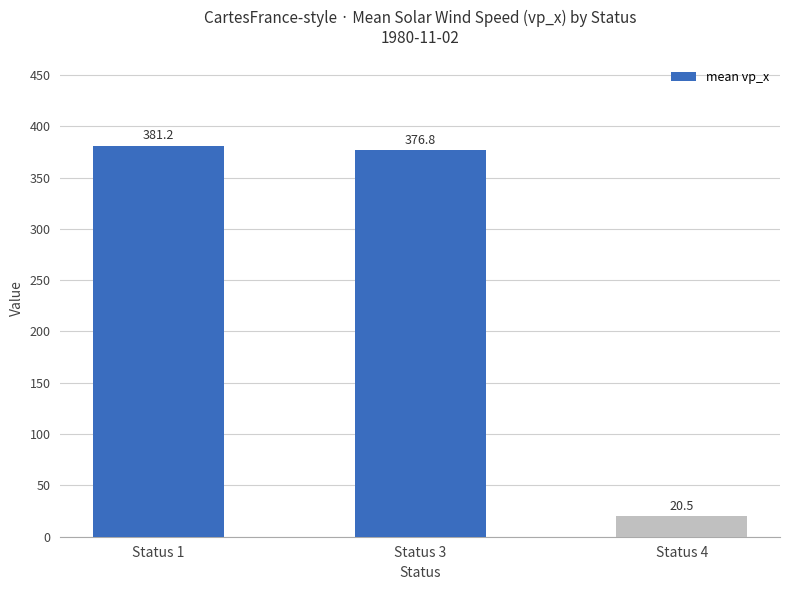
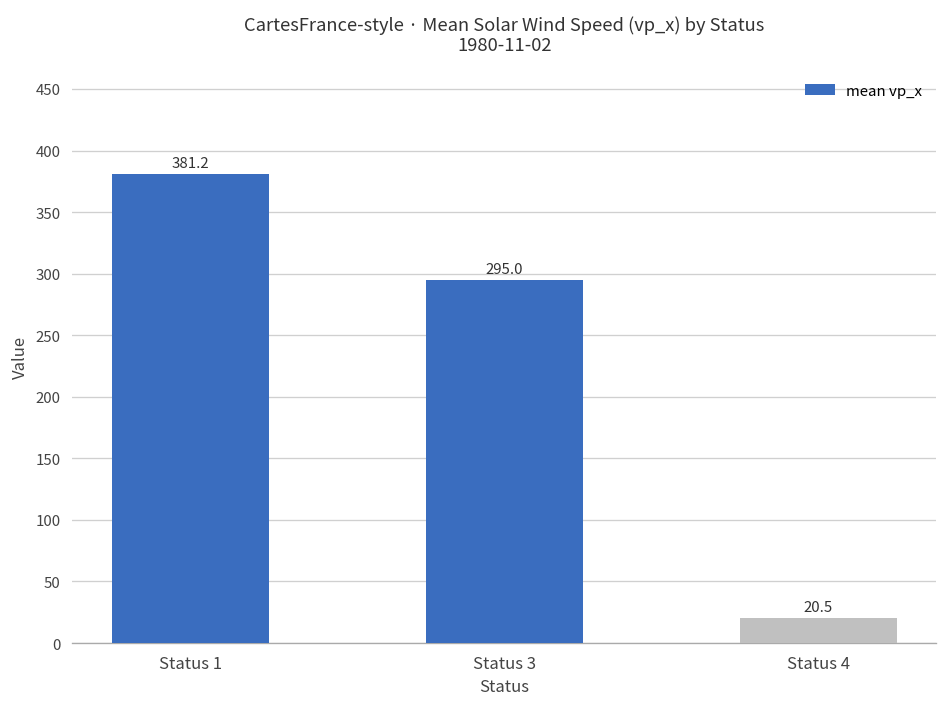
  {
    "Status 1": 381.2,
-   "Status 3": 376.8,
+   "Status 3": 295.0,
    "Status 4": 20.5
  }
